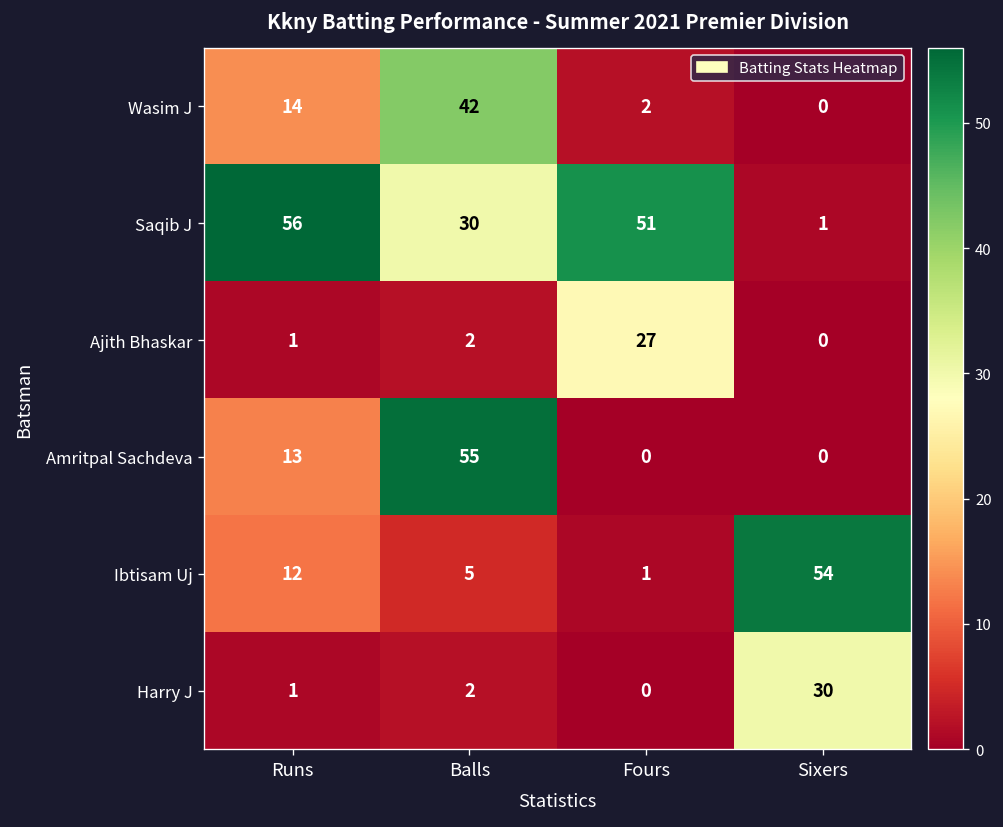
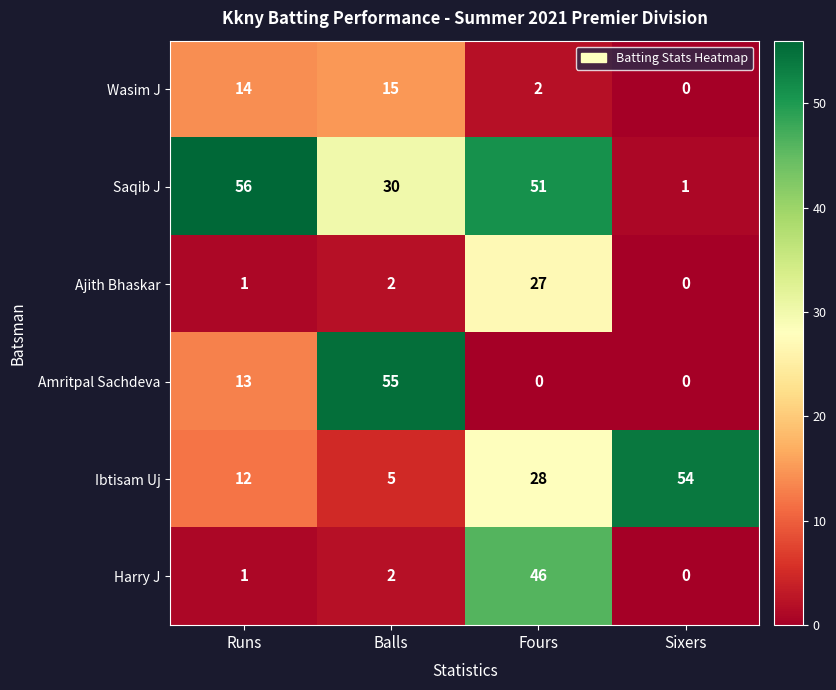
  {
    "Wasim J": {
      "Runs": 14,
-     "Balls": 42,
+     "Balls": 15,
      "Fours": 2,
      "Sixers": 0
    },
    "Saqib J": {
      "Runs": 56,
      "Balls": 30,
      "Fours": 51,
      "Sixers": 1
    },
    "Ajith Bhaskar": {
      "Runs": 1,
      "Balls": 2,
      "Fours": 27,
      "Sixers": 0
    },
    "Amritpal Sachdeva": {
      "Runs": 13,
      "Balls": 55,
      "Fours": 0,
      "Sixers": 0
    },
    "Ibtisam Uj": {
      "Runs": 12,
      "Balls": 5,
-     "Fours": 1,
+     "Fours": 28,
      "Sixers": 54
    },
    "Harry J": {
      "Runs": 1,
      "Balls": 2,
-     "Fours": 0,
-     "Sixers": 30
+     "Fours": 46,
+     "Sixers": 0
    }
  }
